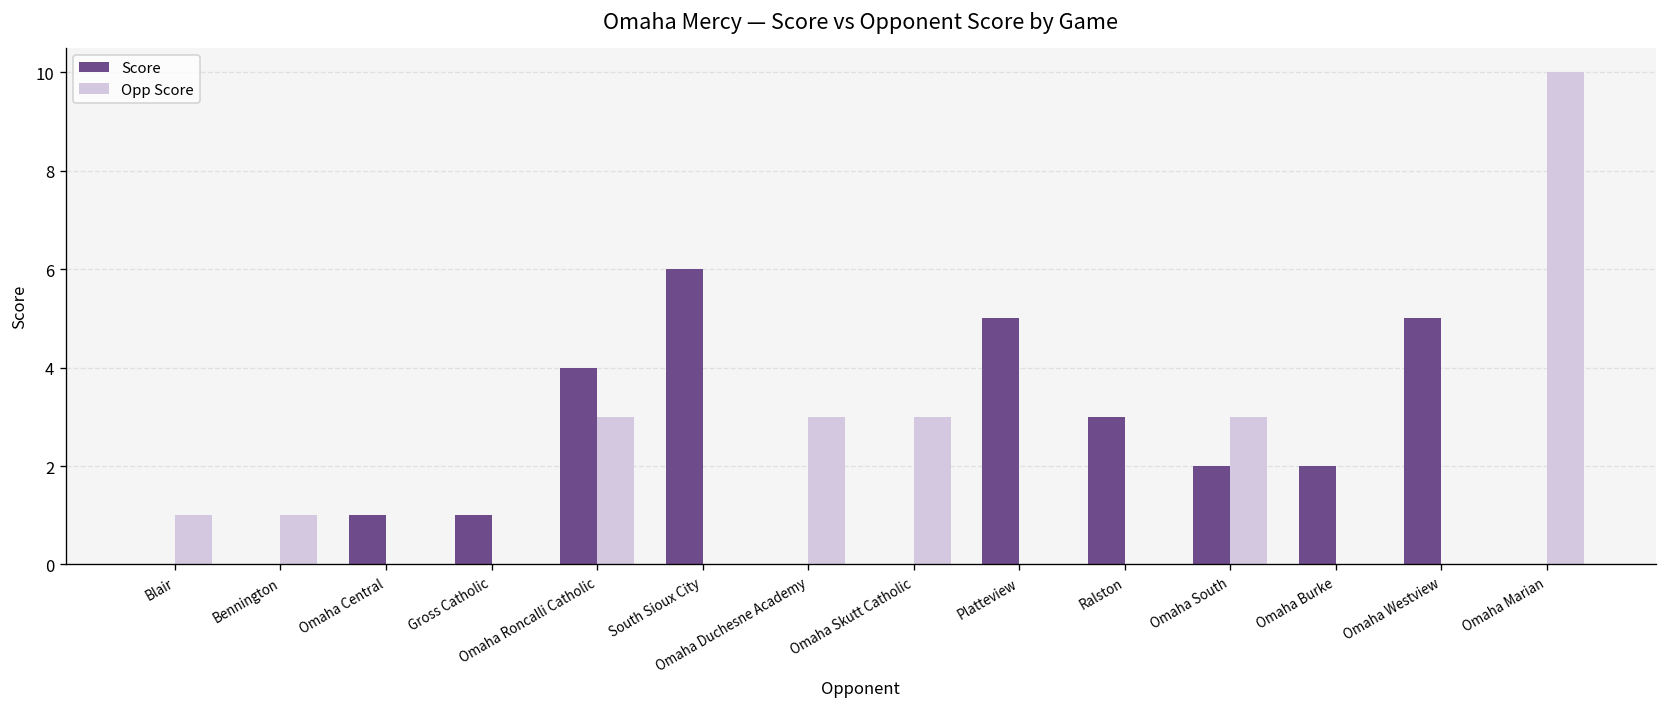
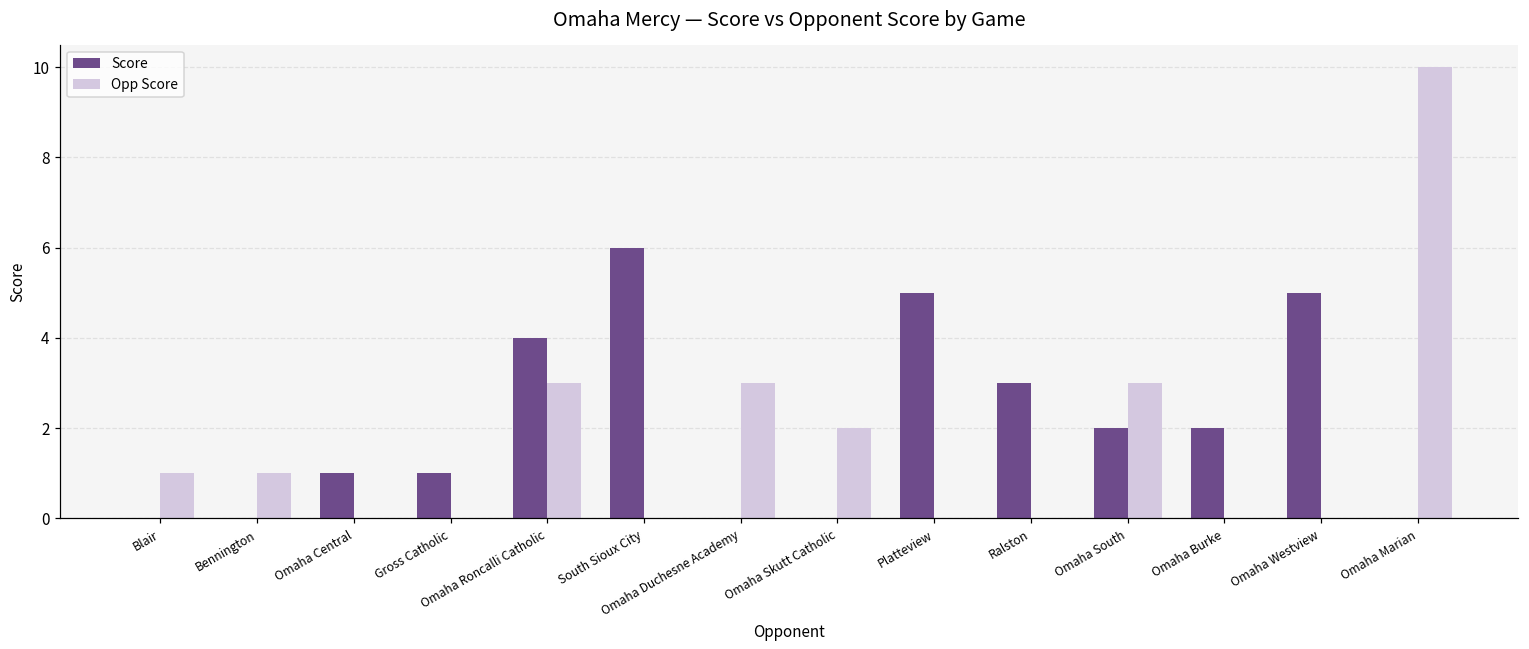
  {
    "Score": {
      "Blair": 0,
      "Bennington": 0,
      "Omaha Central": 1,
      "Gross Catholic": 1,
      "Omaha Roncalli Catholic": 4,
      "South Sioux City": 6,
      "Omaha Duchesne Academy": 0,
      "Omaha Skutt Catholic": 0,
      "Platteview": 5,
      "Ralston": 3,
      "Omaha South": 2,
      "Omaha Burke": 2,
      "Omaha Westview": 5,
      "Omaha Marian": 0
    },
    "Opp Score": {
      "Blair": 1,
      "Bennington": 1,
      "Omaha Central": 0,
      "Gross Catholic": 0,
      "Omaha Roncalli Catholic": 3,
      "South Sioux City": 0,
      "Omaha Duchesne Academy": 3,
-     "Omaha Skutt Catholic": 3,
+     "Omaha Skutt Catholic": 2,
      "Platteview": 0,
      "Ralston": 0,
      "Omaha South": 3,
      "Omaha Burke": 0,
      "Omaha Westview": 0,
      "Omaha Marian": 10
    }
  }
